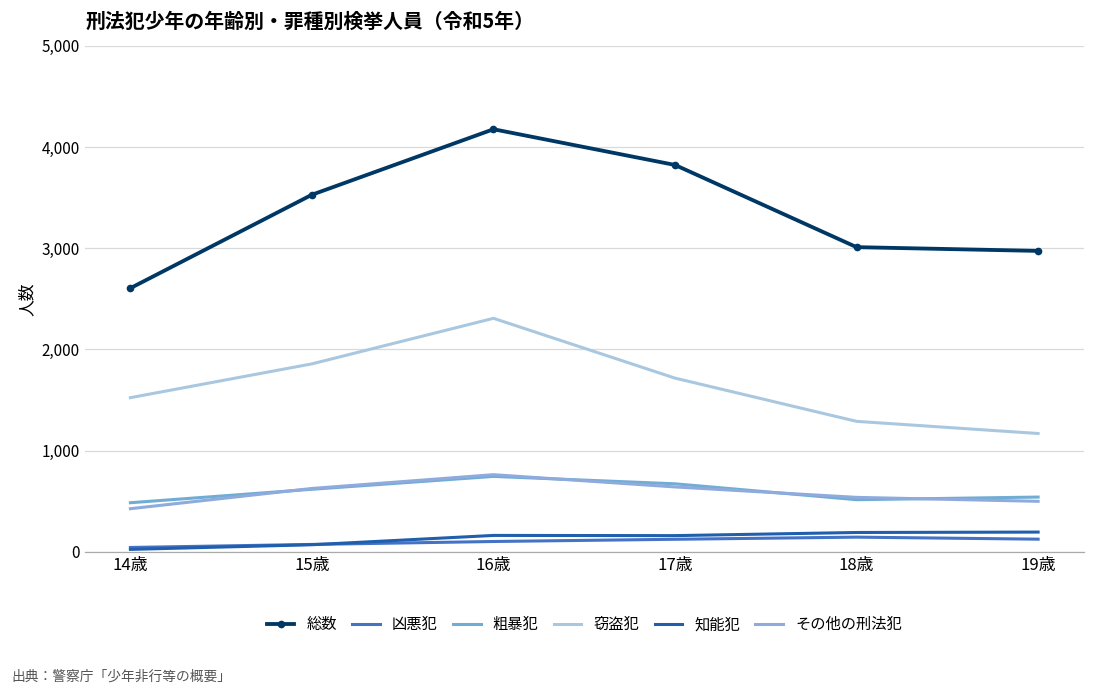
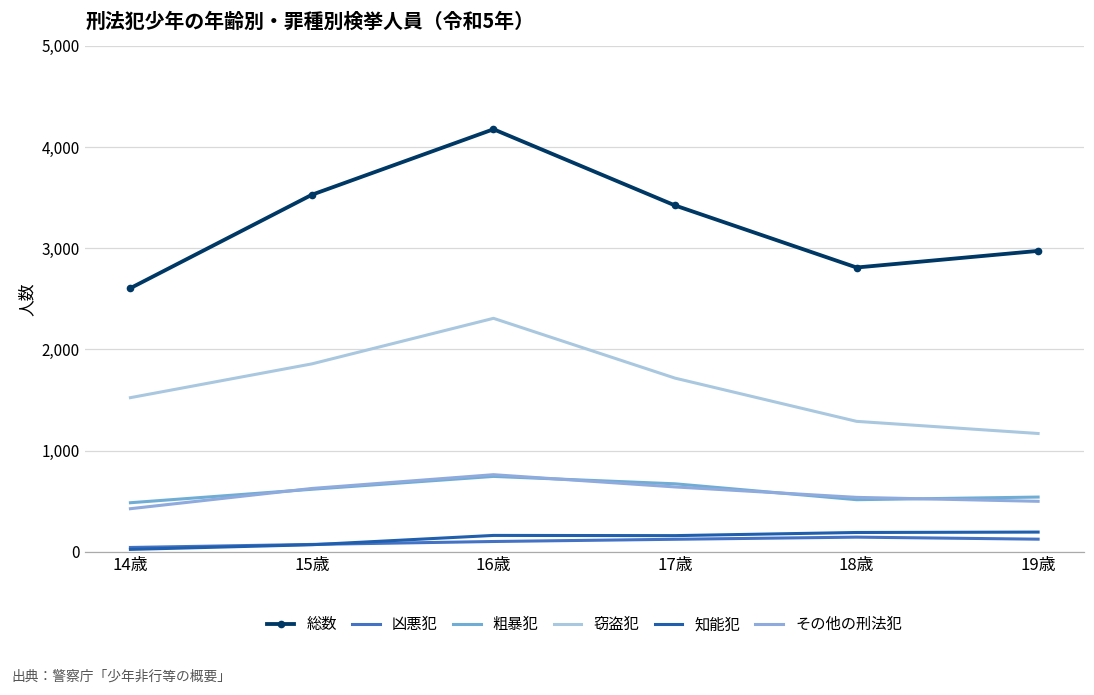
  {
    "総数": {
      "14歳": "2,600",
      "15歳": "3,500",
      "16歳": "4,200",
-     "17歳": "3,800",
-     "18歳": "3,000",
+     "17歳": "3,400",
+     "18歳": "2,800",
      "19歳": "3,000"
    }
  }
